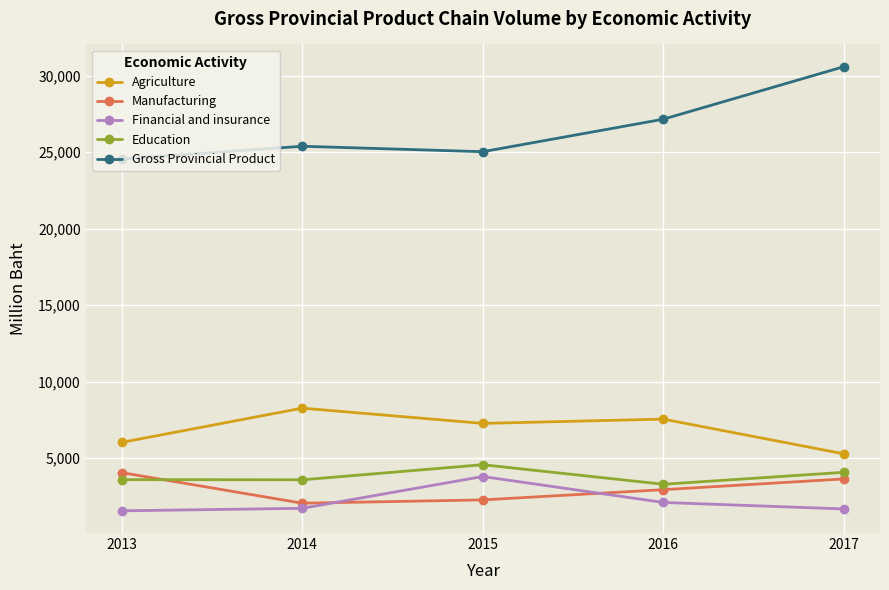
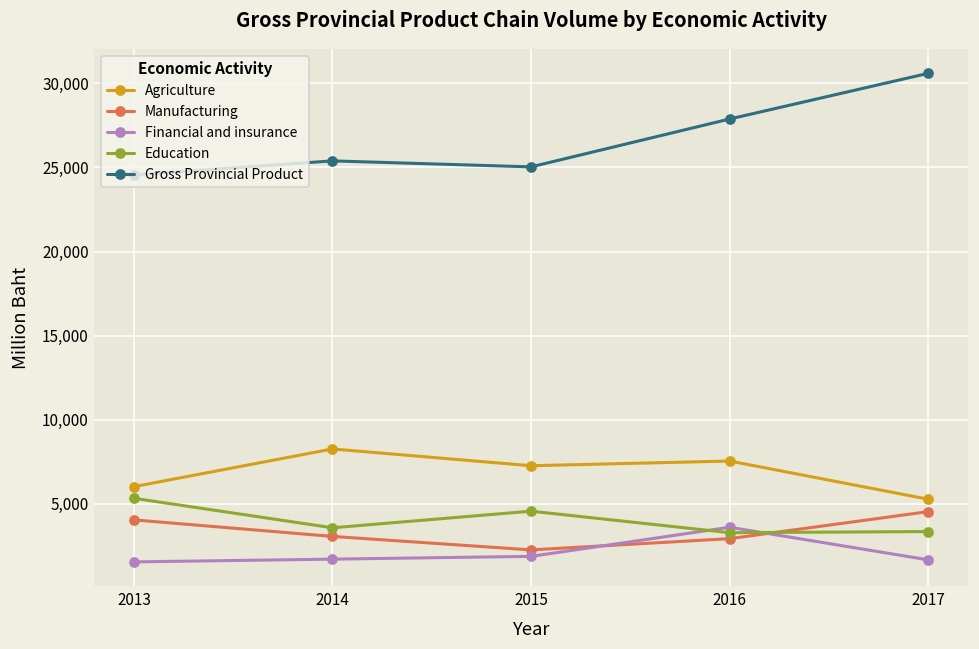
  {
    "Agriculture": {
      "2013": "6,000",
      "2014": "8,300",
      "2015": "7,300",
      "2016": "7,500",
      "2017": "5,300"
    },
    "Manufacturing": {
      "2013": "4,100",
-     "2014": "2,100",
+     "2014": "3,100",
      "2015": "2,300",
      "2016": "2,900",
-     "2017": "3,600"
+     "2017": "4,500"
    },
    "Financial and insurance": {
      "2013": "1,600",
      "2014": "1,700",
-     "2015": "3,800",
-     "2016": "2,100",
+     "2015": "1,900",
+     "2016": "3,600",
      "2017": "1,700"
    },
    "Education": {
-     "2013": "3,600",
+     "2013": "5,300",
      "2014": "3,600",
      "2015": "4,600",
      "2016": "3,300",
-     "2017": "4,100"
+     "2017": "3,400"
    },
    "Gross Provincial Product": {
      "2014": "25,400",
      "2015": "25,000",
-     "2016": "27,200",
+     "2016": "27,900",
      "2017": "30,600"
    }
  }
